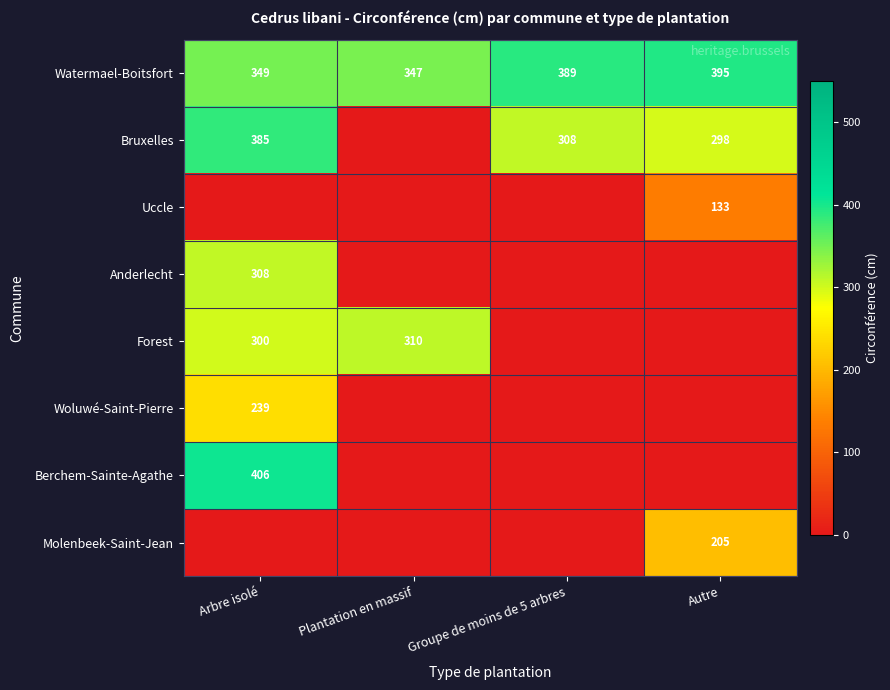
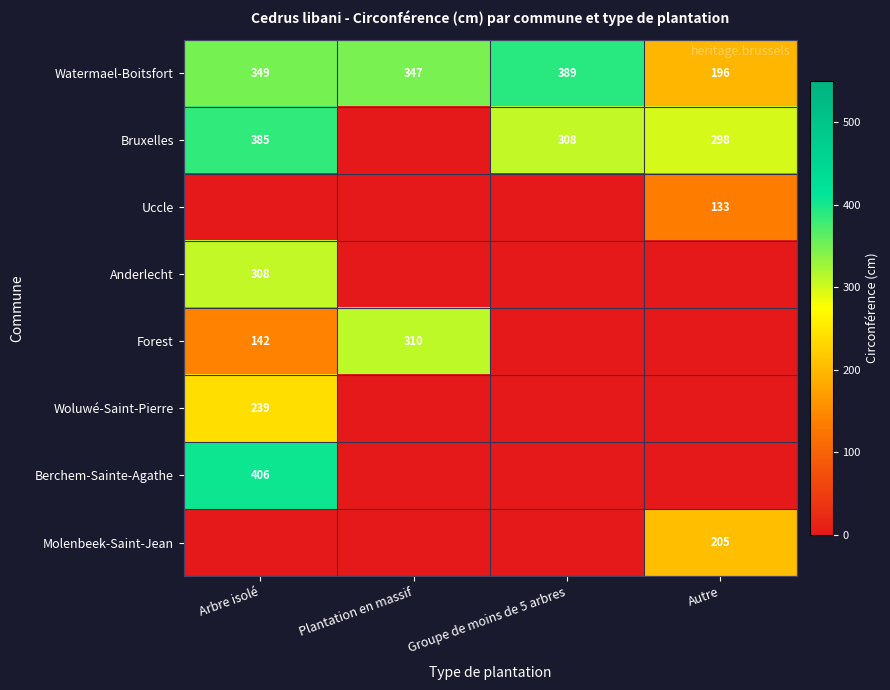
  {
    "Watermael-Boitsfort": {
      "Arbre isolé": 349,
      "Plantation en massif": 347,
      "Groupe de moins de 5 arbres": 389,
-     "Autre": 395
+     "Autre": 196
    },
    "Bruxelles": {
      "Arbre isolé": 385,
      "Groupe de moins de 5 arbres": 308,
      "Autre": 298
    },
    "Uccle": {
      "Autre": 133
    },
    "Anderlecht": {
      "Arbre isolé": 308
    },
    "Forest": {
-     "Arbre isolé": 300,
+     "Arbre isolé": 142,
      "Plantation en massif": 310
    },
    "Woluwé-Saint-Pierre": {
      "Arbre isolé": 239
    },
    "Berchem-Sainte-Agathe": {
      "Arbre isolé": 406
    },
    "Molenbeek-Saint-Jean": {
      "Autre": 205
    }
  }
